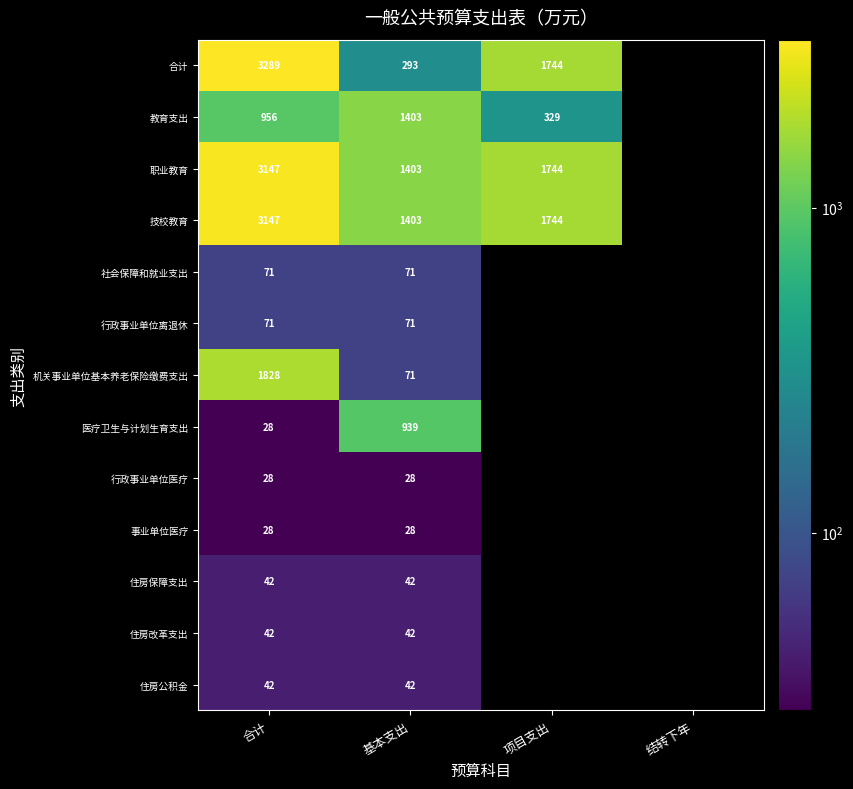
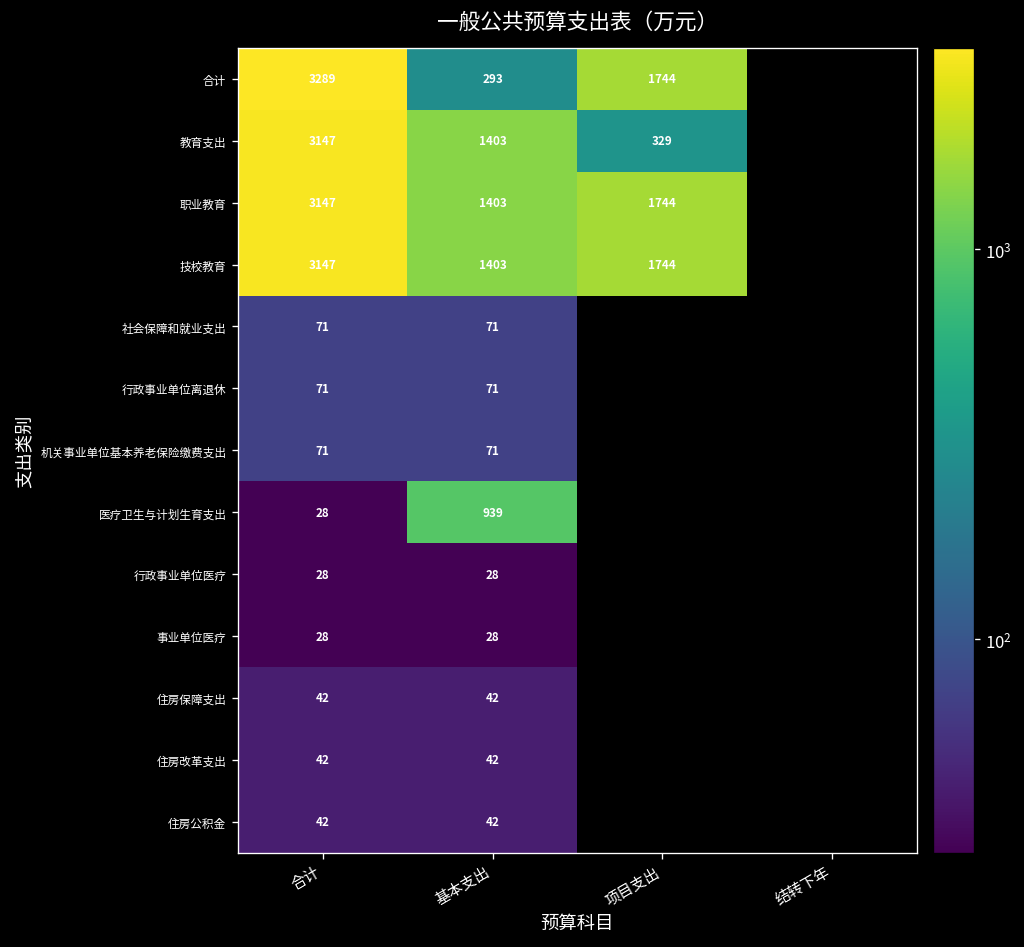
  {
    "合计": {
      "合计": 3289,
      "基本支出": 293,
      "项目支出": 1744
    },
    "教育支出": {
-     "合计": 956,
+     "合计": 3147,
      "基本支出": 1403,
      "项目支出": 329
    },
    "职业教育": {
      "合计": 3147,
      "基本支出": 1403,
      "项目支出": 1744
    },
    "技校教育": {
      "合计": 3147,
      "基本支出": 1403,
      "项目支出": 1744
    },
    "社会保障和就业支出": {
      "合计": 71,
      "基本支出": 71
    },
    "行政事业单位离退休": {
      "合计": 71,
      "基本支出": 71
    },
    "机关事业单位基本养老保险缴费支出": {
-     "合计": 1828,
+     "合计": 71,
      "基本支出": 71
    },
    "医疗卫生与计划生育支出": {
      "合计": 28,
      "基本支出": 939
    },
    "行政事业单位医疗": {
      "合计": 28,
      "基本支出": 28
    },
    "事业单位医疗": {
      "合计": 28,
      "基本支出": 28
    },
    "住房保障支出": {
      "合计": 42,
      "基本支出": 42
    },
    "住房改革支出": {
      "合计": 42,
      "基本支出": 42
    },
    "住房公积金": {
      "合计": 42,
      "基本支出": 42
    }
  }
